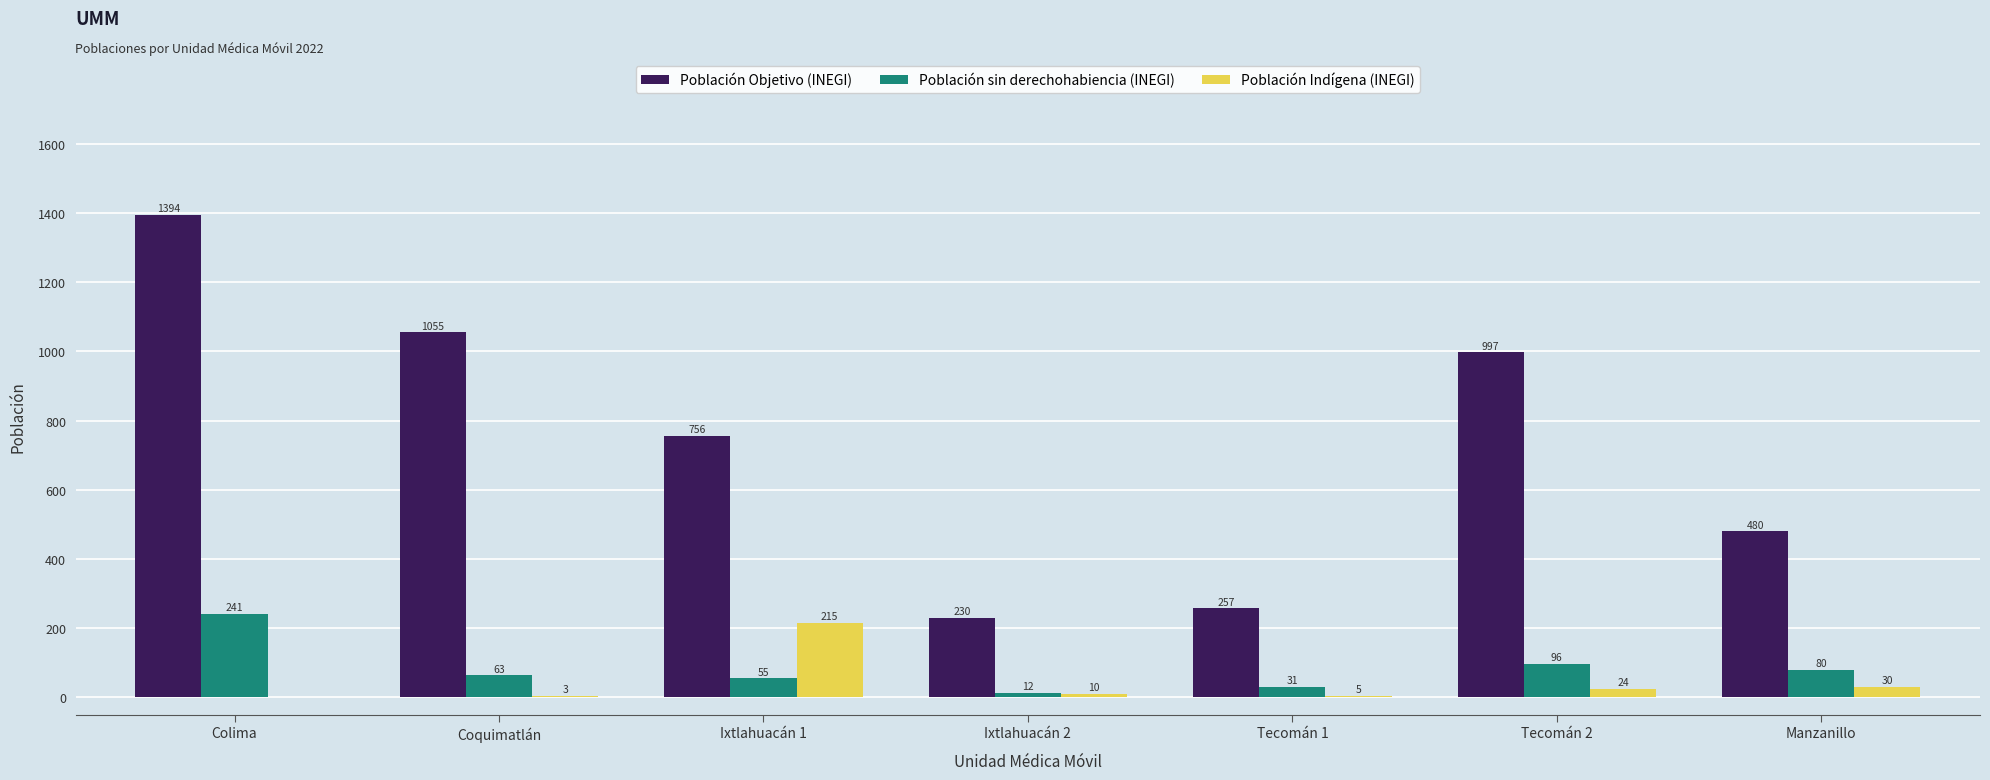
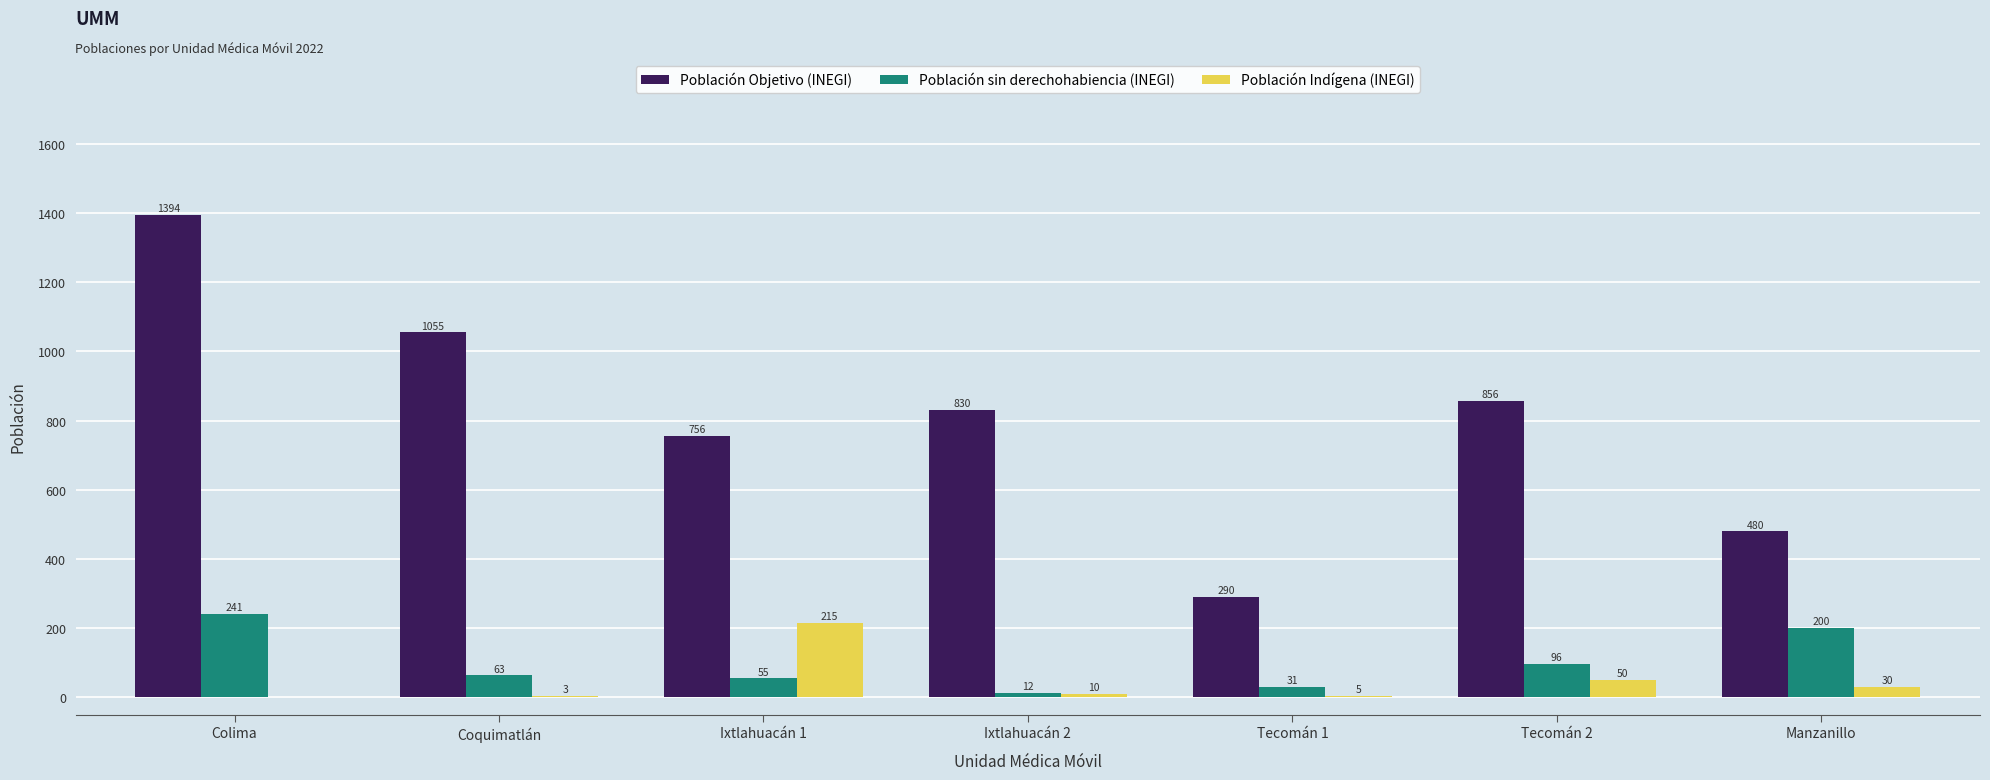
  {
    "Población Objetivo (INEGI)": {
      "Colima": 1394,
      "Coquimatlán": 1055,
      "Ixtlahuacán 1": 756,
-     "Ixtlahuacán 2": 230,
-     "Tecomán 1": 257,
-     "Tecomán 2": 997,
+     "Ixtlahuacán 2": 830,
+     "Tecomán 1": 290,
+     "Tecomán 2": 856,
      "Manzanillo": 480
    },
    "Población sin derechohabiencia (INEGI)": {
      "Colima": 241,
      "Coquimatlán": 63,
      "Ixtlahuacán 1": 55,
      "Ixtlahuacán 2": 12,
      "Tecomán 1": 31,
      "Tecomán 2": 96,
-     "Manzanillo": 80
+     "Manzanillo": 200
    },
    "Población Indígena (INEGI)": {
      "Coquimatlán": 3,
      "Ixtlahuacán 1": 215,
      "Ixtlahuacán 2": 10,
      "Tecomán 1": 5,
-     "Tecomán 2": 24,
+     "Tecomán 2": 50,
      "Manzanillo": 30
    }
  }
